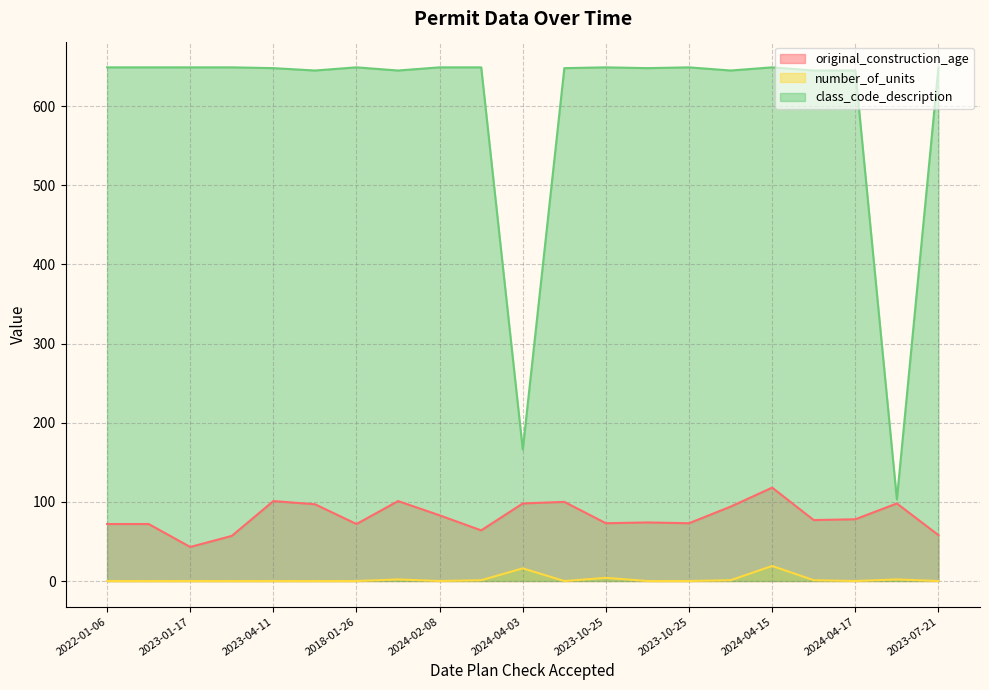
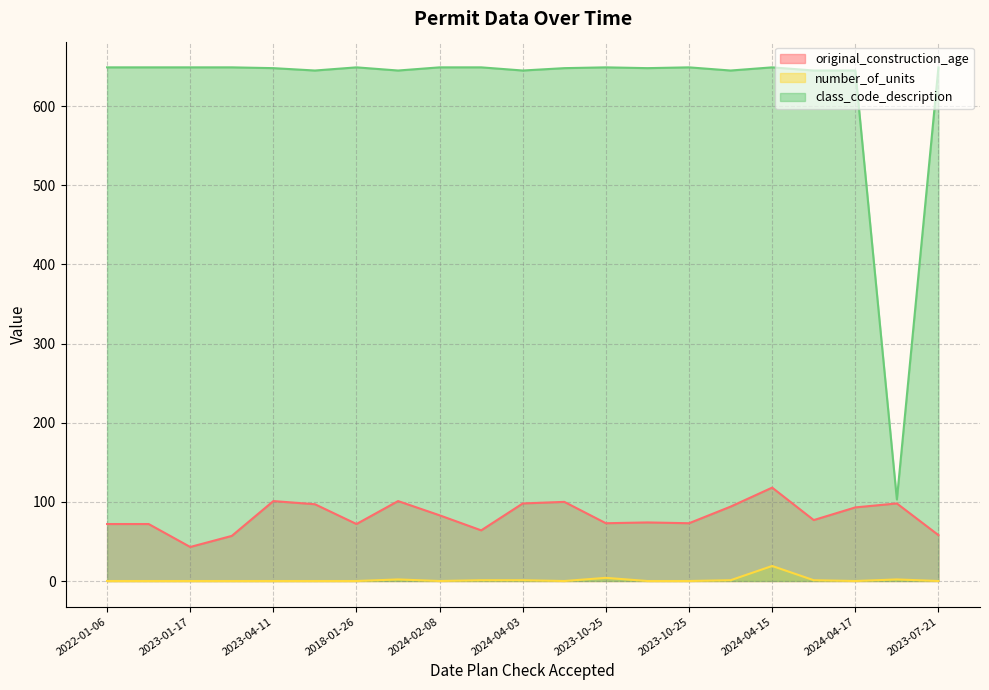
  {
    "original_construction_age": {
      "2022-01-06": 70,
      "2023-04-11": 100,
      "2018-01-26": 70,
      "2024-02-08": 80,
      "2024-04-03": 100,
      "2024-04-15": 120,
-     "2024-04-17": 80,
+     "2024-04-17": 90,
      "2023-07-21": 60
    },
    "number_of_units": {
      "2022-01-06": 0,
      "2023-04-11": 0,
      "2018-01-26": 0,
      "2024-02-08": 0,
-     "2024-04-03": 20,
+     "2024-04-03": 0,
      "2024-04-15": 20,
      "2024-04-17": 0,
      "2023-07-21": 0
    },
    "class_code_description": {
      "2022-01-06": 650,
      "2023-04-11": 650,
      "2018-01-26": 650,
      "2024-02-08": 650,
-     "2024-04-03": 170,
+     "2024-04-03": 650,
      "2024-04-15": 650
    }
  }
